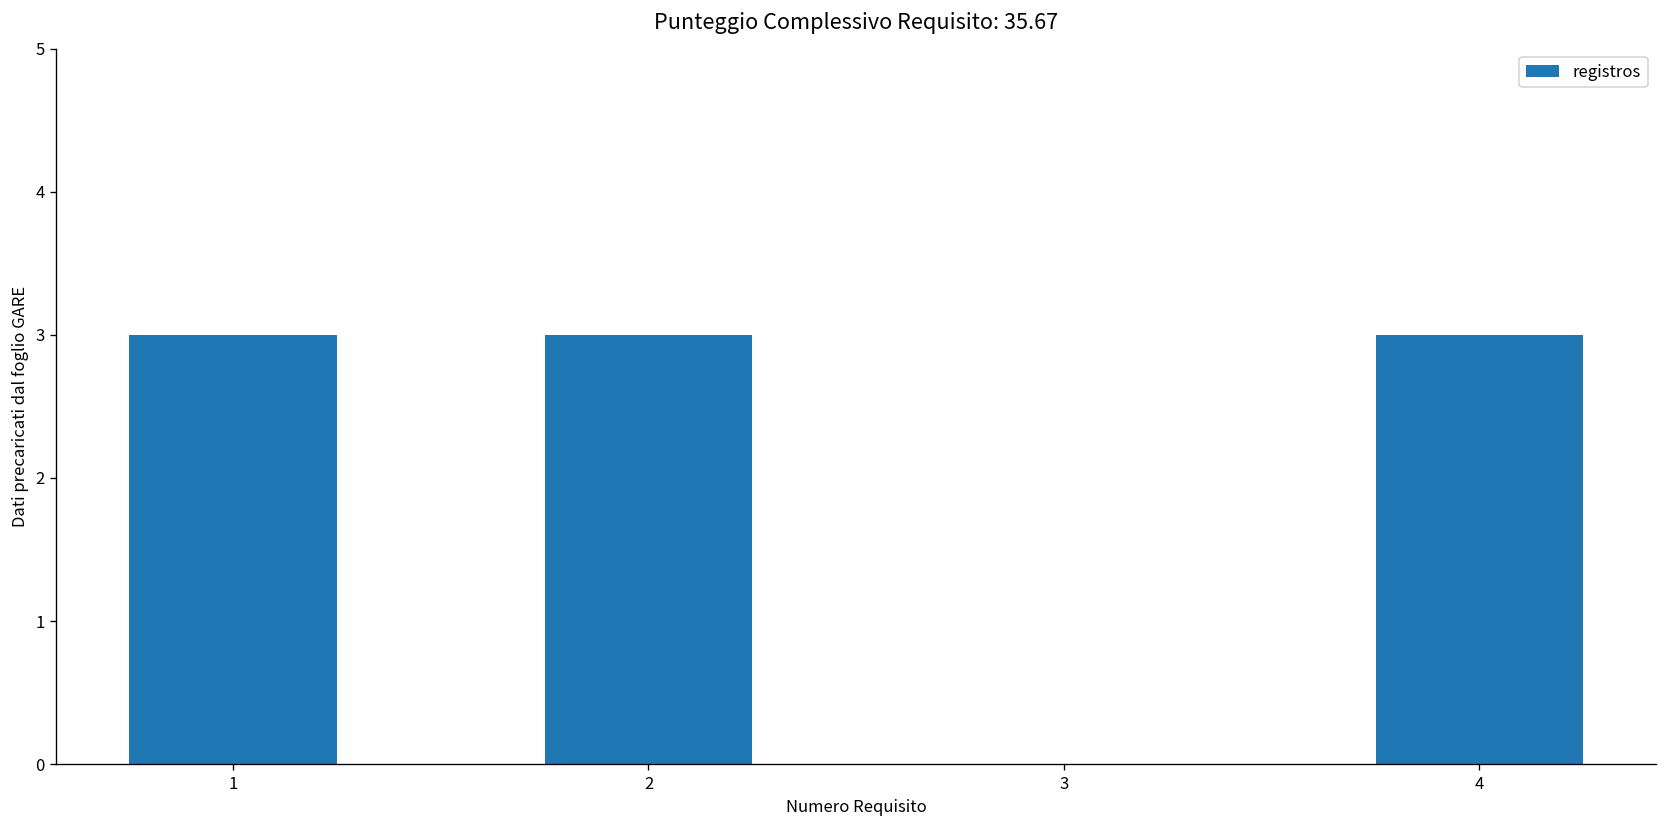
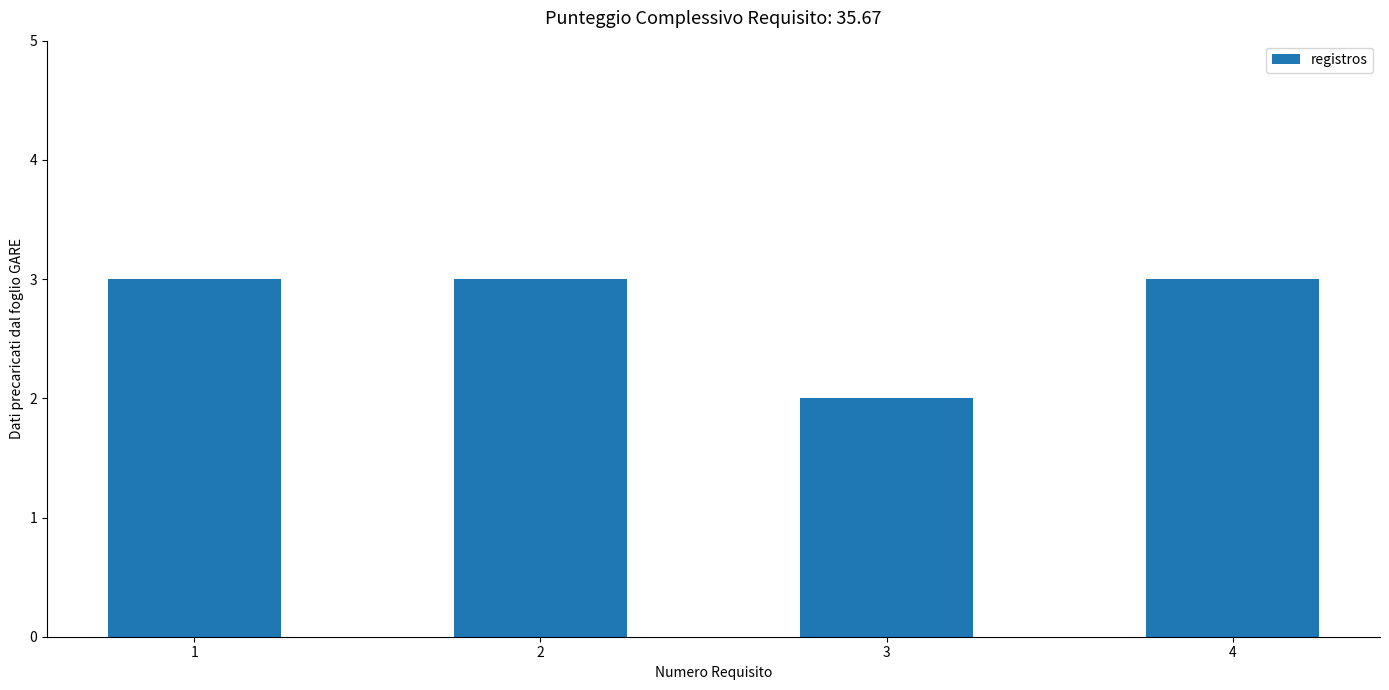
  {
    "1": 3,
    "2": 3,
-   "3": 0,
+   "3": 2,
    "4": 3
  }
